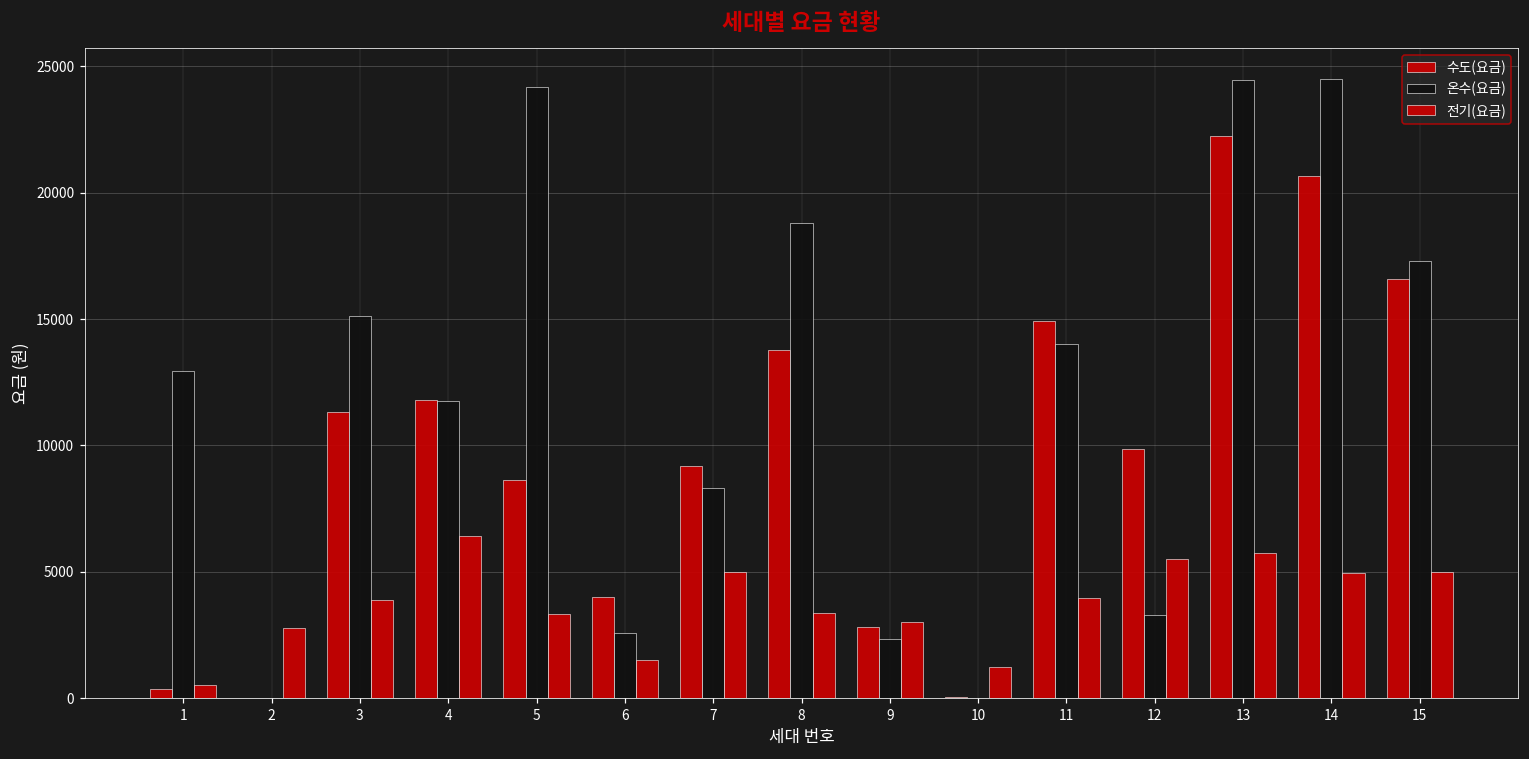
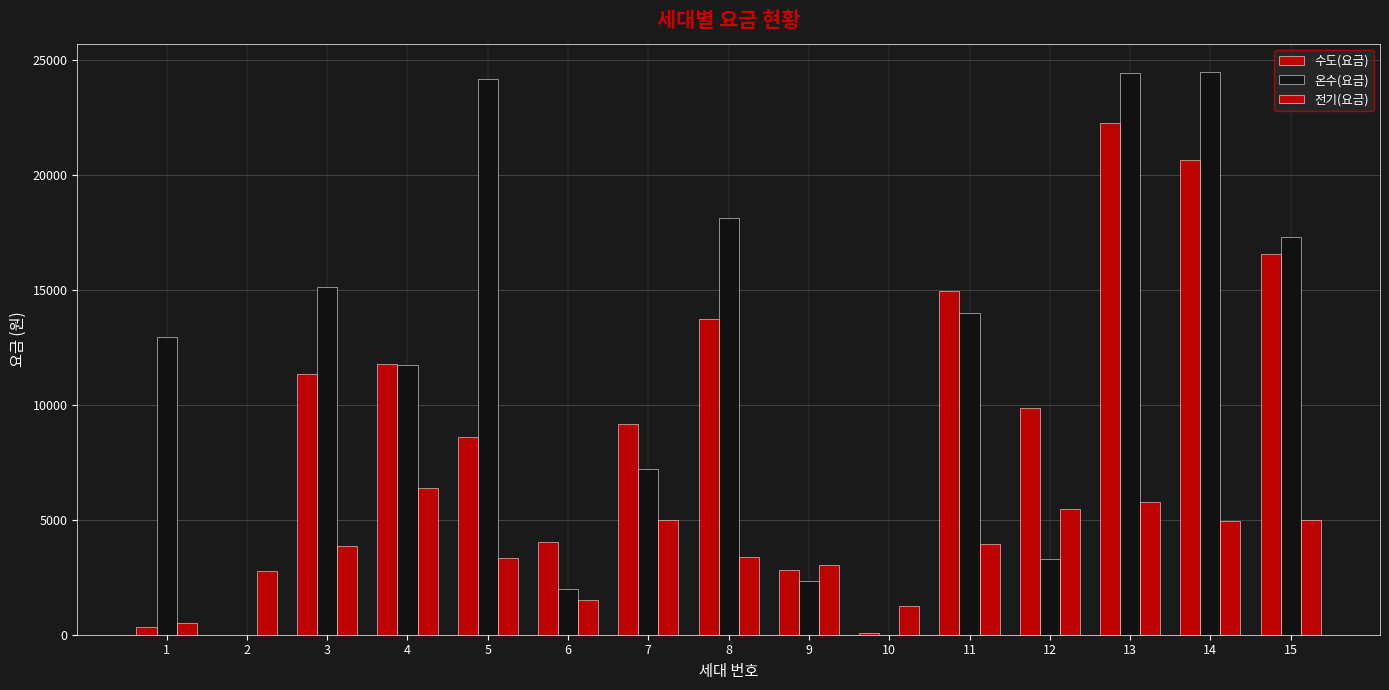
  {
    "온수(요금)": {
      "1": 13000,
      "2": 0,
      "3": 15100,
      "4": 11700,
      "5": 24200,
-     "6": 2600,
-     "7": 8300,
-     "8": 18800,
+     "6": 2000,
+     "7": 7200,
+     "8": 18100,
      "9": 2300,
      "10": 0,
      "11": 14000,
      "12": 3300,
      "13": 24500,
      "14": 24500,
      "15": 17300
    }
  }
